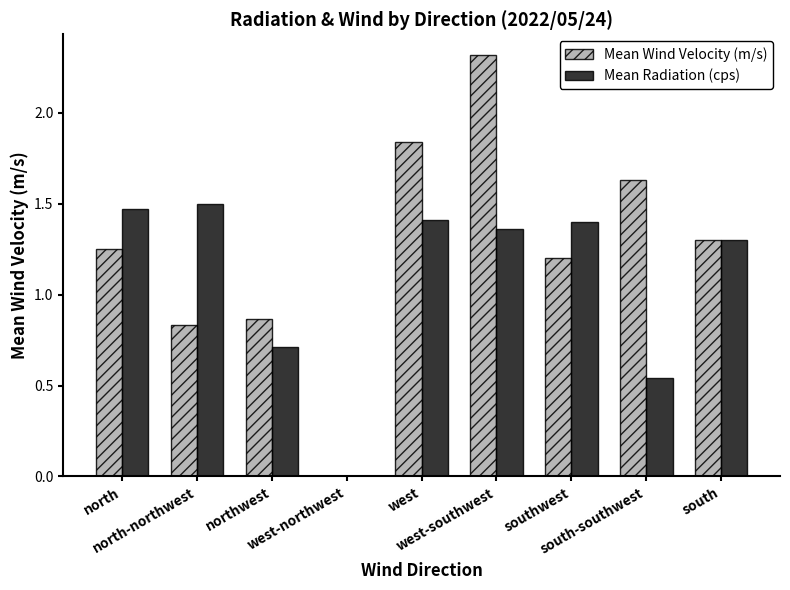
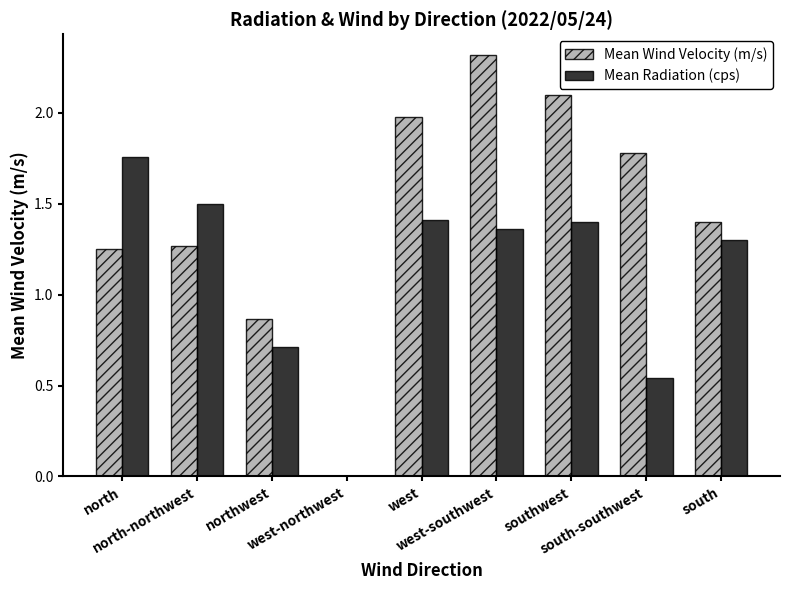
  {
    "Mean Wind Velocity (m/s)": {
      "north": 1.25,
-     "north-northwest": 0.83,
+     "north-northwest": 1.27,
      "northwest": 0.87,
      "west-northwest": 0.00,
-     "west": 1.84,
+     "west": 1.98,
      "west-southwest": 2.32,
-     "southwest": 1.2,
-     "south-southwest": 1.63,
-     "south": 1.3
+     "southwest": 2.1,
+     "south-southwest": 1.78,
+     "south": 1.4
    },
    "Mean Radiation (cps)": {
-     "north": 1.47,
+     "north": 1.76,
      "north-northwest": 1.50,
      "northwest": 0.71,
      "west-northwest": 0.00,
      "west": 1.41,
      "west-southwest": 1.36,
      "southwest": 1.40,
      "south-southwest": 0.54,
      "south": 1.30
    }
  }
